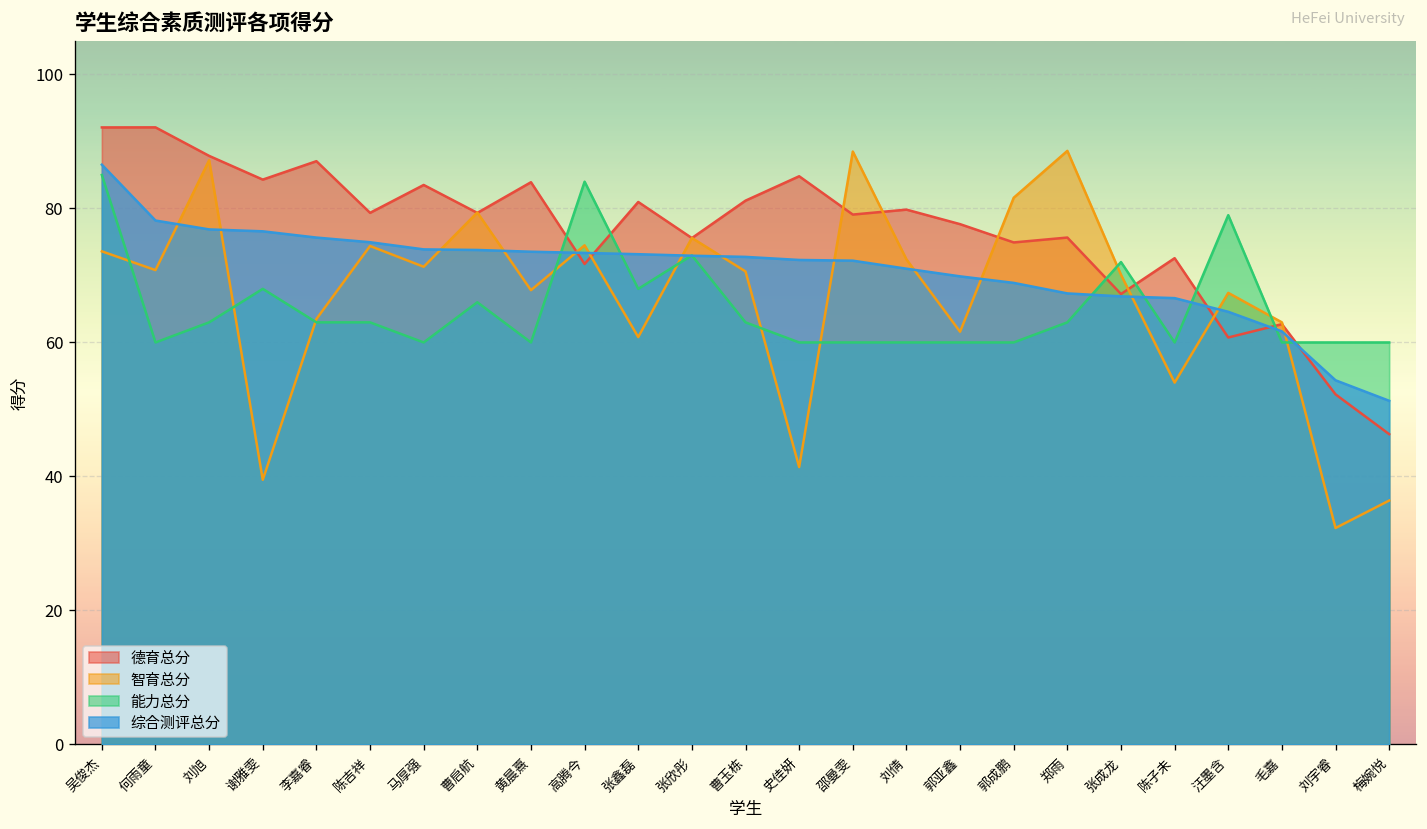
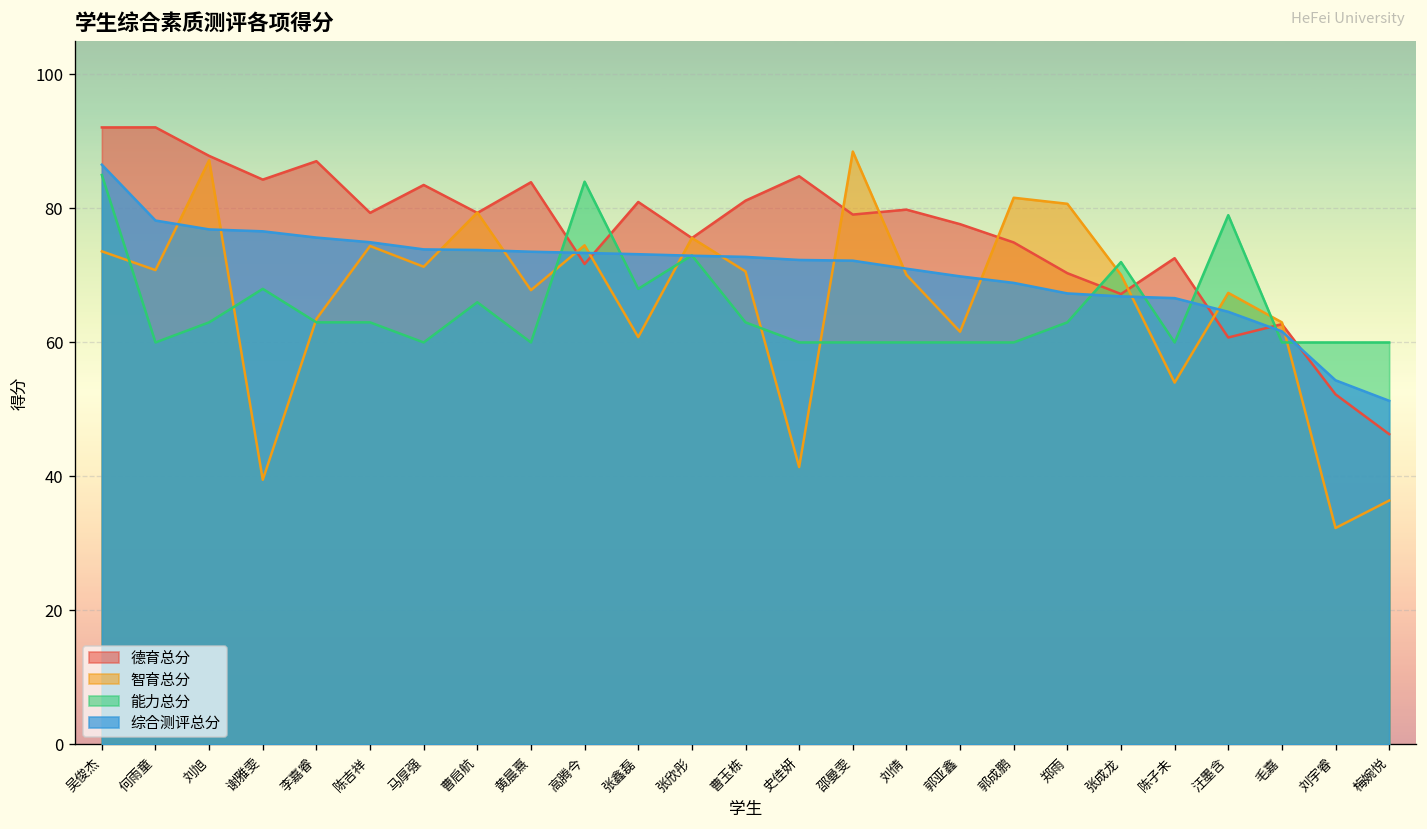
  {
    "德育总分": {
      "吴俊杰": 92,
      "何雨童": 92,
      "刘旭": 88,
      "谢雅雯": 84,
      "李嘉睿": 87,
      "陈吉祥": 79,
      "马厚强": 84,
      "黄晨熹": 84,
      "高腾今": 72,
      "张鑫磊": 81,
      "曹玉栋": 81,
      "史佳妍": 85,
      "邵曼雯": 79,
      "刘倩": 80,
      "郭亚鑫": 78,
      "郭成鹏": 75,
-     "郑雨": 76,
+     "郑雨": 70,
      "陈子未": 73,
      "汪墨含": 61,
      "刘宇睿": 52,
      "梅婉悦": 46
    },
    "智育总分": {
      "吴俊杰": 74,
      "何雨童": 71,
      "刘旭": 87,
      "谢雅雯": 40,
      "李嘉睿": 64,
      "陈吉祥": 74,
      "马厚强": 71,
      "黄晨熹": 68,
      "高腾今": 75,
      "张鑫磊": 61,
      "曹玉栋": 71,
      "史佳妍": 41,
      "邵曼雯": 89,
-     "刘倩": 72,
+     "刘倩": 70,
      "郭亚鑫": 62,
      "郭成鹏": 82,
-     "郑雨": 89,
+     "郑雨": 81,
      "张成龙": 70,
      "陈子未": 54,
      "汪墨含": 67,
      "刘宇睿": 32,
      "梅婉悦": 36
    },
    "能力总分": {
      "吴俊杰": 85,
      "何雨童": 60,
      "刘旭": 63,
      "谢雅雯": 68,
      "李嘉睿": 63,
      "陈吉祥": 63,
      "马厚强": 60,
      "曹启航": 66,
      "黄晨熹": 60,
      "高腾今": 84,
      "张鑫磊": 68,
      "曹玉栋": 63,
      "史佳妍": 60,
      "邵曼雯": 60,
      "刘倩": 60,
      "郭亚鑫": 60,
      "郭成鹏": 60,
      "郑雨": 63,
      "张成龙": 72,
      "陈子未": 60,
      "汪墨含": 79,
      "毛嘉": 60,
      "刘宇睿": 60,
      "梅婉悦": 60
    },
    "综合测评总分": {
      "吴俊杰": 87,
      "何雨童": 78,
      "刘旭": 77,
      "谢雅雯": 77,
      "李嘉睿": 76,
      "陈吉祥": 75,
      "马厚强": 74,
      "曹启航": 74,
      "黄晨熹": 74,
      "高腾今": 73,
      "张鑫磊": 73,
      "曹玉栋": 73,
      "史佳妍": 72,
      "邵曼雯": 72,
      "刘倩": 71,
      "郭亚鑫": 70,
      "郭成鹏": 69,
      "郑雨": 67,
      "陈子未": 67,
      "汪墨含": 65,
      "毛嘉": 62,
      "刘宇睿": 54,
      "梅婉悦": 51
    }
  }
